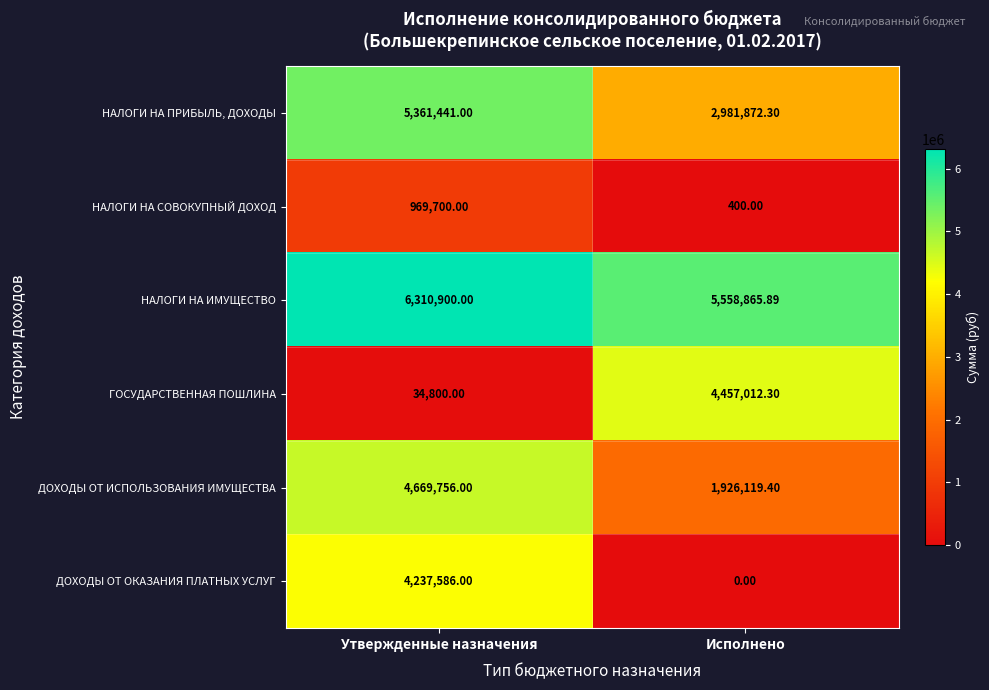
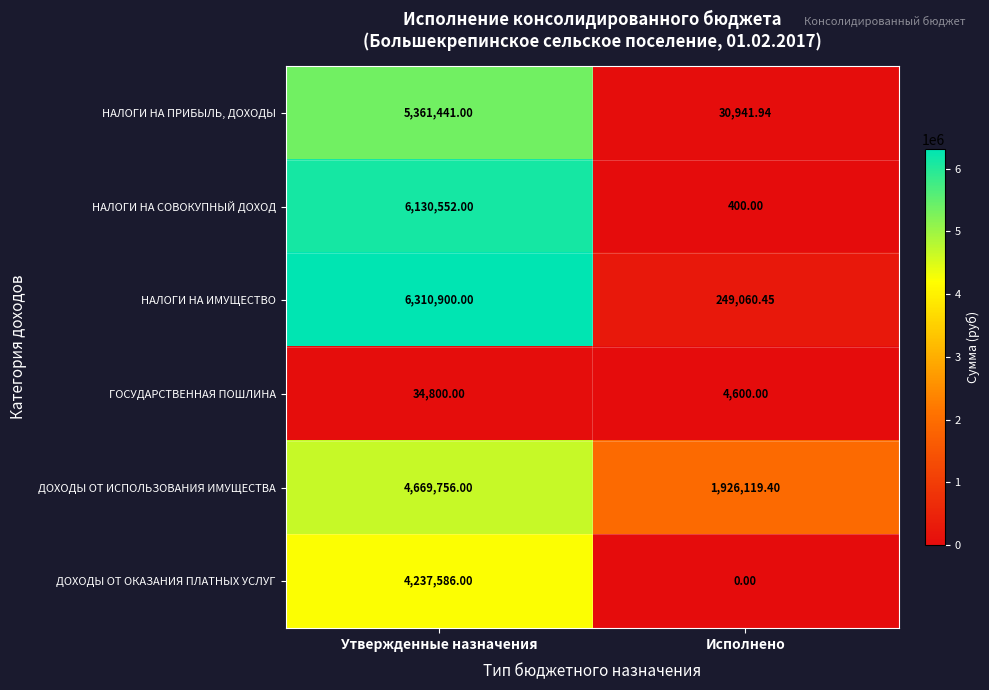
  {
    "НАЛОГИ НА ПРИБЫЛЬ, ДОХОДЫ": {
      "Утвержденные назначения": "5,361,441.00",
-     "Исполнено": "2,981,872.30"
+     "Исполнено": "30,941.94"
    },
    "НАЛОГИ НА СОВОКУПНЫЙ ДОХОД": {
-     "Утвержденные назначения": "969,700.00",
+     "Утвержденные назначения": "6,130,552.00",
      "Исполнено": "400.00"
    },
    "НАЛОГИ НА ИМУЩЕСТВО": {
      "Утвержденные назначения": "6,310,900.00",
-     "Исполнено": "5,558,865.89"
+     "Исполнено": "249,060.45"
    },
    "ГОСУДАРСТВЕННАЯ ПОШЛИНА": {
      "Утвержденные назначения": "34,800.00",
-     "Исполнено": "4,457,012.30"
+     "Исполнено": "4,600.00"
    },
    "ДОХОДЫ ОТ ИСПОЛЬЗОВАНИЯ ИМУЩЕСТВА": {
      "Утвержденные назначения": "4,669,756.00",
      "Исполнено": "1,926,119.40"
    },
    "ДОХОДЫ ОТ ОКАЗАНИЯ ПЛАТНЫХ УСЛУГ": {
      "Утвержденные назначения": "4,237,586.00",
      "Исполнено": "0.00"
    }
  }
